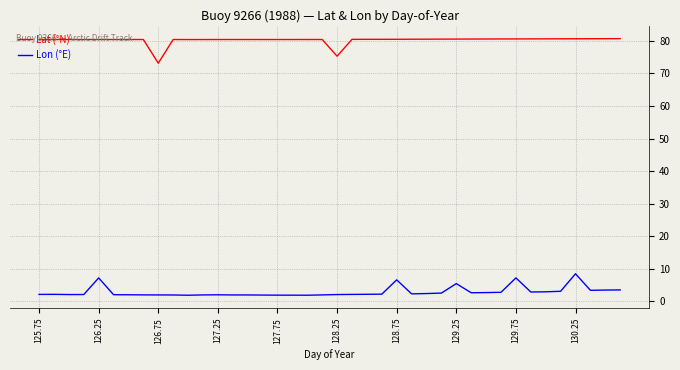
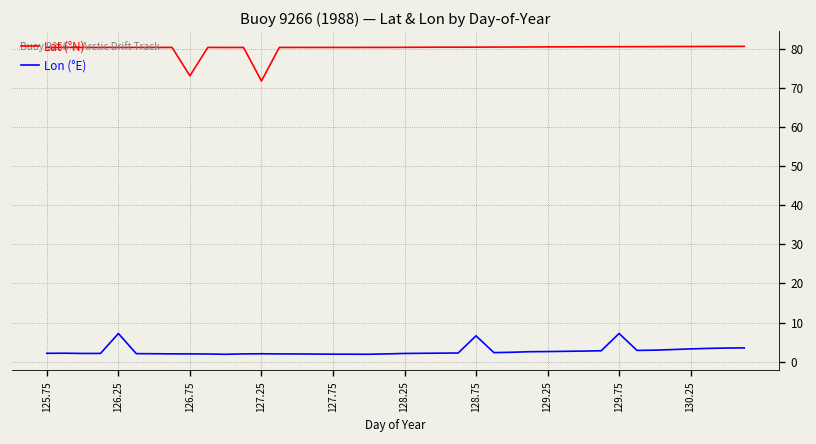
  {
    "Lat (°N)": {
      "126.75": 73,
-     "127.25": 80,
+     "127.25": 72,
      "127.75": 80,
-     "128.25": 75,
+     "128.25": 80,
      "128.75": 80,
      "129.25": 81,
      "129.75": 81,
      "130.25": 81
    },
    "Lon (°E)": {
      "125.75": 2,
      "126.25": 7,
      "126.75": 2,
      "127.25": 2,
      "127.75": 2,
      "128.25": 2,
      "128.75": 7,
-     "129.25": 5,
+     "129.25": 3,
      "129.75": 7,
-     "130.25": 8
+     "130.25": 3
    }
  }
